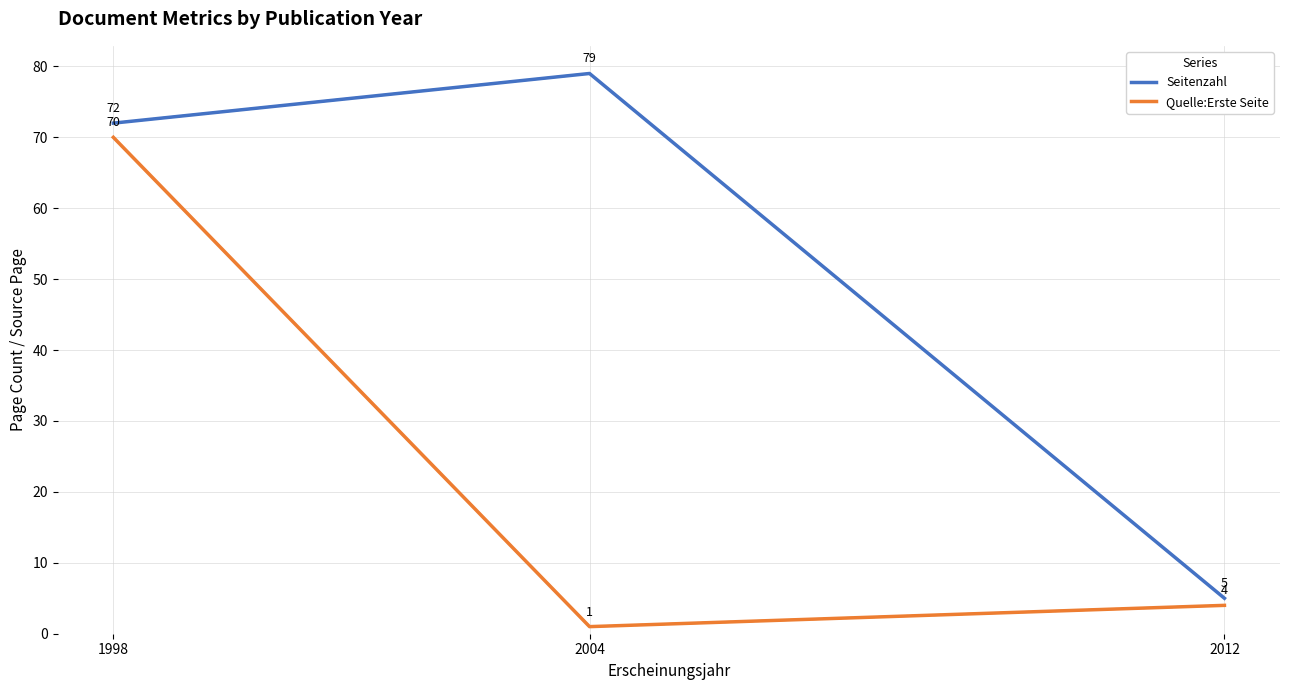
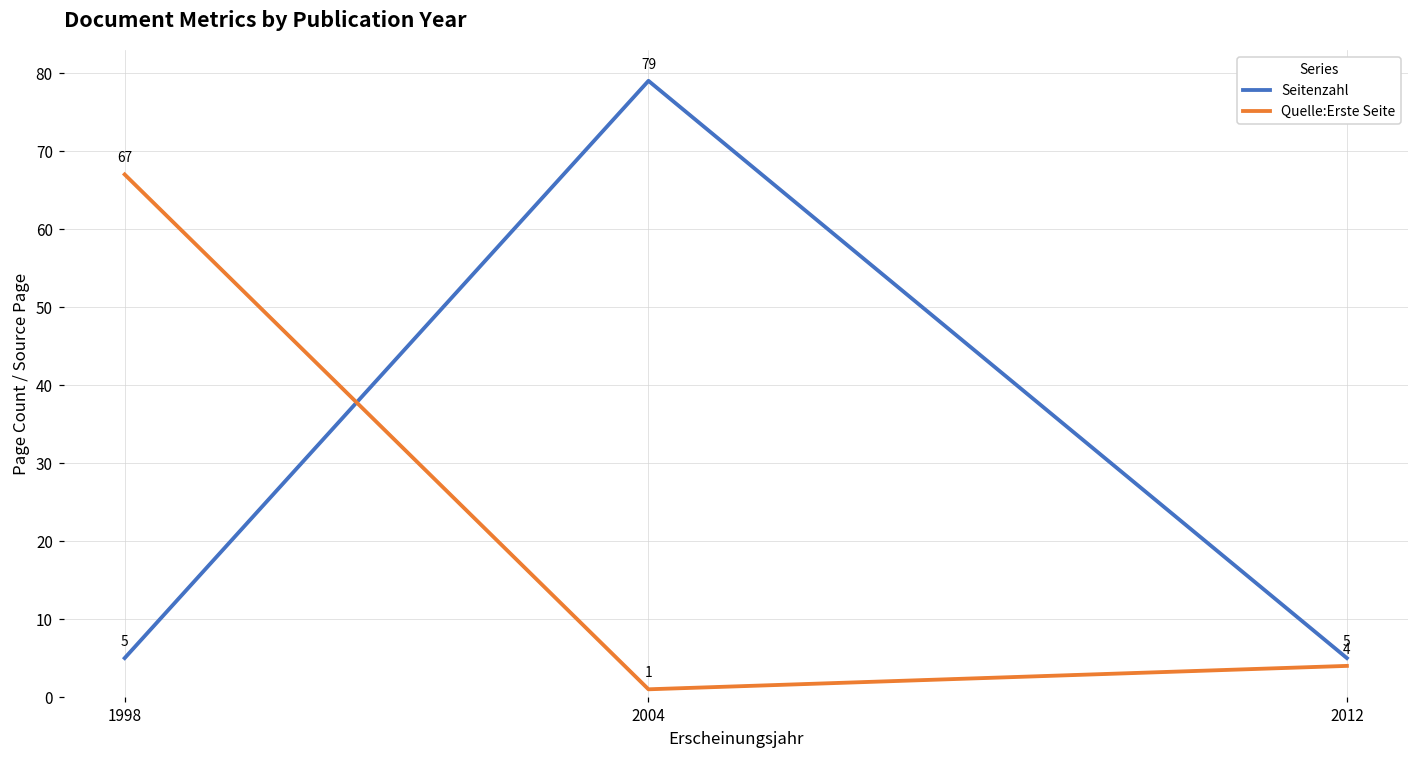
  {
    "Seitenzahl": {
-     "1998": 72,
+     "1998": 5,
      "2004": 79
    },
    "Quelle:Erste Seite": {
-     "1998": 70,
+     "1998": 67,
      "2004": 1
    }
  }
